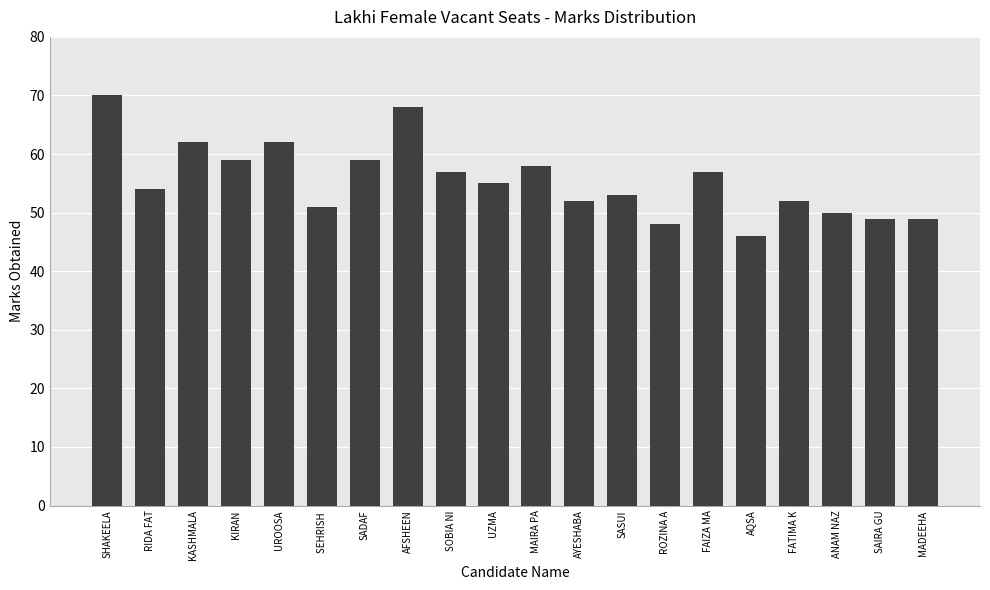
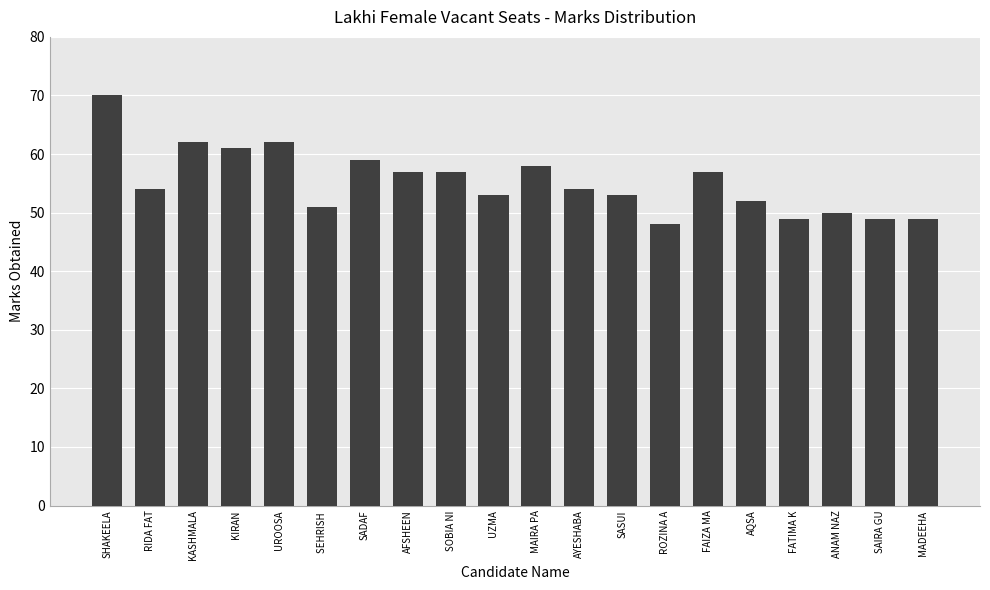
  {
    "SHAKEELA": 70,
    "RIDA FAT": 54,
    "KASHMALA": 62,
-   "KIRAN": 59,
+   "KIRAN": 61,
    "UROOSA": 62,
    "SEHRISH": 51,
    "SADAF": 59,
-   "AFSHEEN": 68,
+   "AFSHEEN": 57,
    "SOBIA NI": 57,
-   "UZMA": 55,
+   "UZMA": 53,
    "MAIRA PA": 58,
-   "AYESHABA": 52,
+   "AYESHABA": 54,
    "SASUI": 53,
    "ROZINA A": 48,
    "FAIZA MA": 57,
-   "AQSA": 46,
-   "FATIMA K": 52,
+   "AQSA": 52,
+   "FATIMA K": 49,
    "ANAM NAZ": 50,
    "SAIRA GU": 49,
    "MADEEHA": 49
  }
